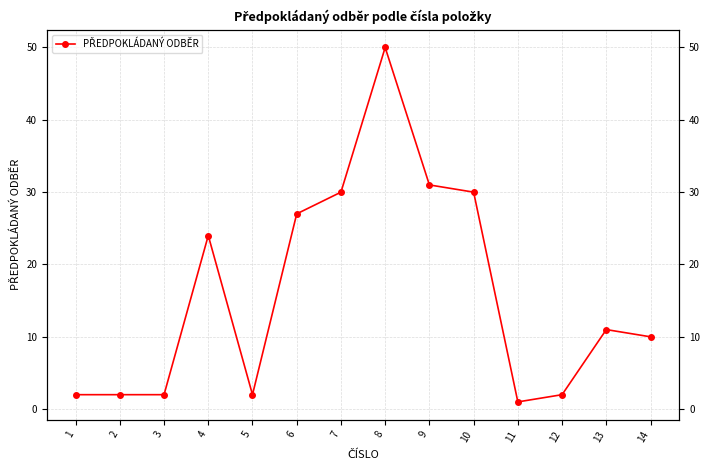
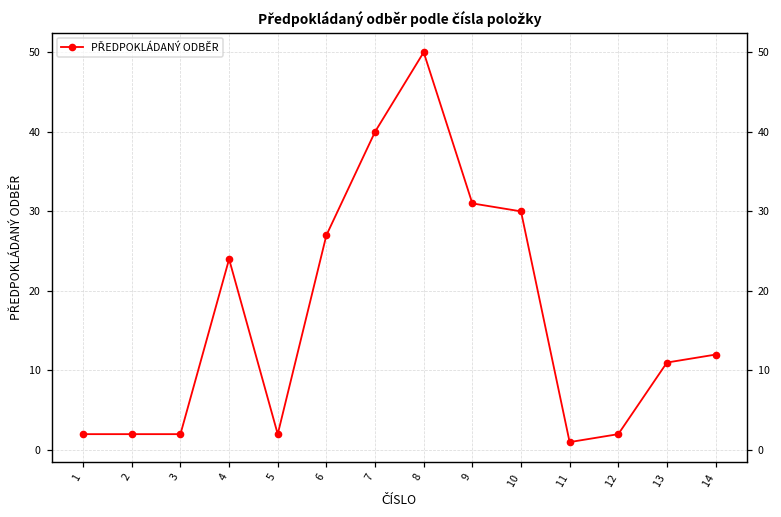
  {
    "1": 2,
    "2": 2,
    "3": 2,
    "4": 24,
    "5": 2,
    "6": 27,
-   "7": 30,
+   "7": 40,
    "8": 50,
    "9": 31,
    "10": 30,
    "11": 1,
    "12": 2,
    "13": 11,
-   "14": 10
+   "14": 12
  }
